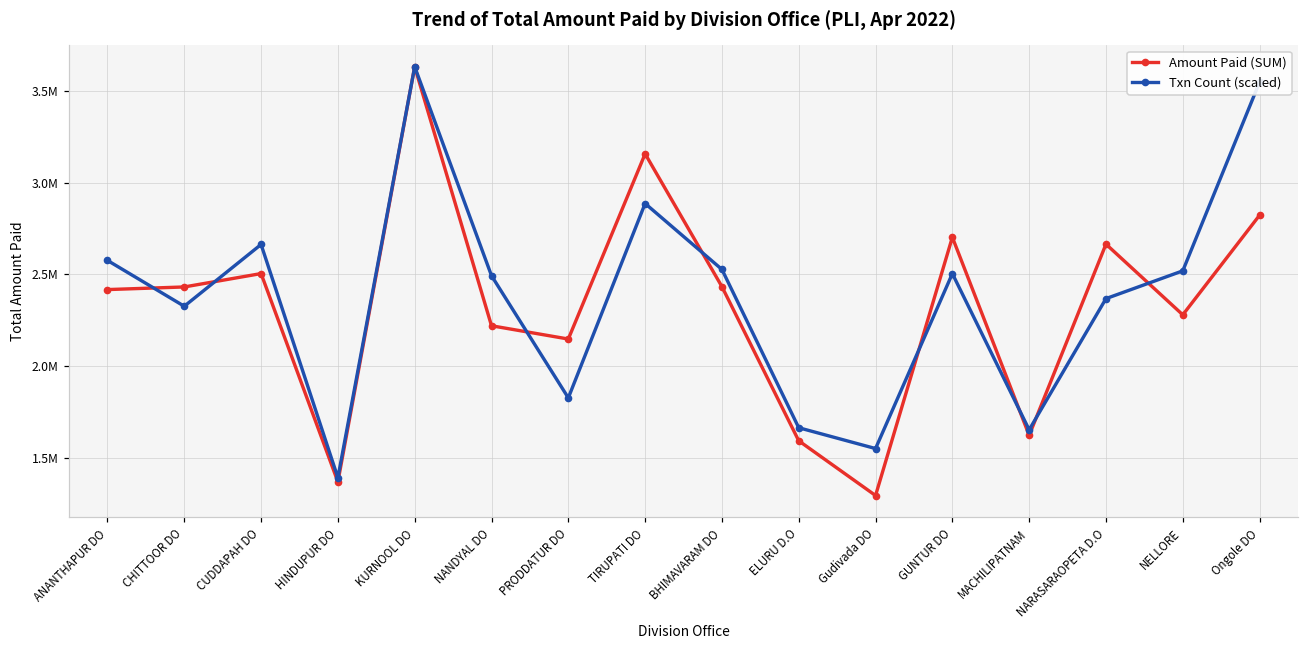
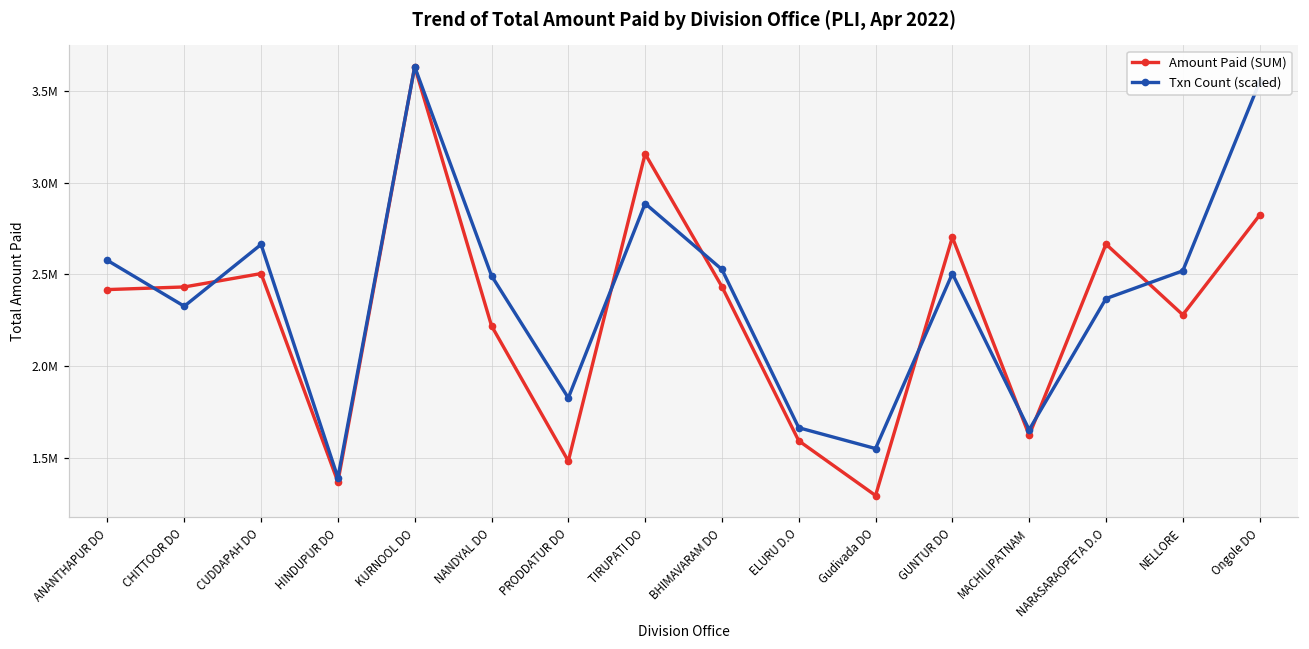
  {
    "Amount Paid (SUM)": {
      "ANANTHAPUR DO": 2420000,
      "CHITTOOR DO": 2430000,
      "CUDDAPAH DO": 2500000,
      "HINDUPUR DO": 1370000,
      "NANDYAL DO": 2220000,
-     "PRODDATUR DO": 2150000,
+     "PRODDATUR DO": 1480000,
      "TIRUPATI DO": 3160000,
      "BHIMAVARAM DO": 2430000,
      "ELURU D.O": 1590000,
      "Gudivada DO": 1290000,
      "GUNTUR DO": 2700000,
      "MACHILIPATNAM": 1620000,
      "NARASARAOPETA D.O": 2660000,
      "NELLORE": 2280000,
      "Ongole DO": 2820000
    },
    "Txn Count (scaled)": {
      "ANANTHAPUR DO": 2580000,
      "CHITTOOR DO": 2330000,
      "CUDDAPAH DO": 2660000,
      "HINDUPUR DO": 1390000,
      "NANDYAL DO": 2490000,
      "PRODDATUR DO": 1830000,
      "TIRUPATI DO": 2890000,
      "BHIMAVARAM DO": 2530000,
      "ELURU D.O": 1660000,
      "Gudivada DO": 1550000,
      "GUNTUR DO": 2500000,
      "MACHILIPATNAM": 1650000,
      "NARASARAOPETA D.O": 2370000,
      "NELLORE": 2520000
    }
  }
